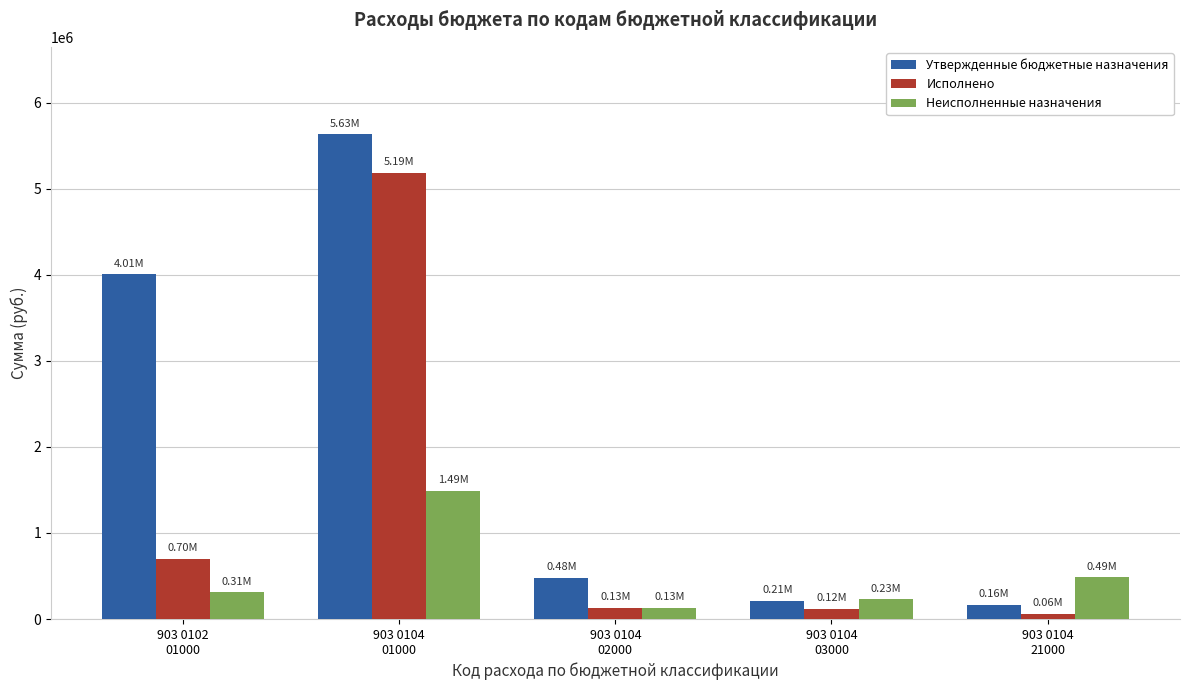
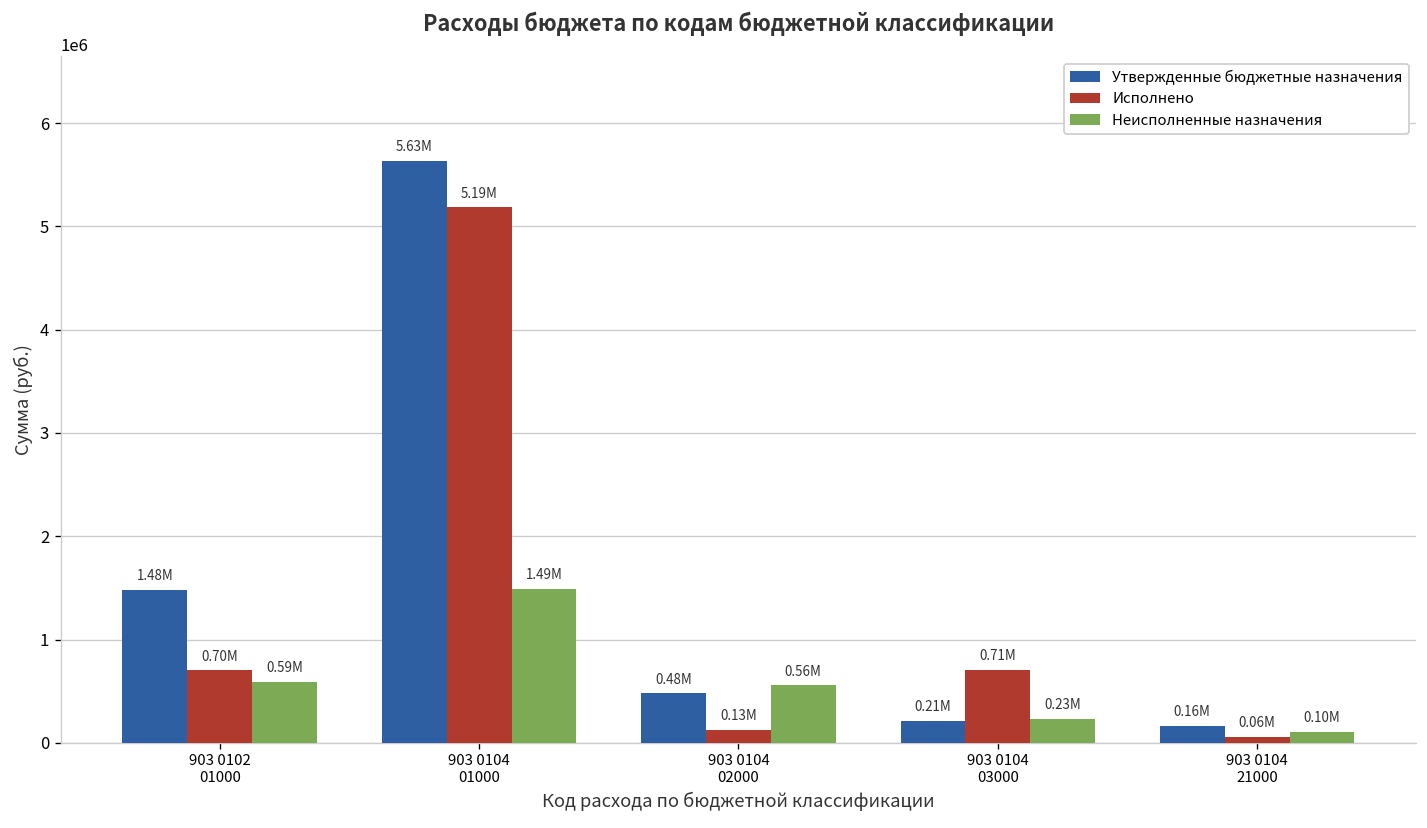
  {
    "Утвержденные бюджетные назначения": {
-     "903 0102 01000": "4.01M",
+     "903 0102 01000": "1.48M",
      "903 0104 01000": "5.63M",
      "903 0104 02000": "0.48M",
      "903 0104 03000": "0.21M",
      "903 0104 21000": "0.16M"
    },
    "Исполнено": {
      "903 0102 01000": "0.70M",
      "903 0104 01000": "5.19M",
      "903 0104 02000": "0.13M",
-     "903 0104 03000": "0.12M",
+     "903 0104 03000": "0.71M",
      "903 0104 21000": "0.06M"
    },
    "Неисполненные назначения": {
-     "903 0102 01000": "0.31M",
+     "903 0102 01000": "0.59M",
      "903 0104 01000": "1.49M",
-     "903 0104 02000": "0.13M",
+     "903 0104 02000": "0.56M",
      "903 0104 03000": "0.23M",
-     "903 0104 21000": "0.49M"
+     "903 0104 21000": "0.10M"
    }
  }
